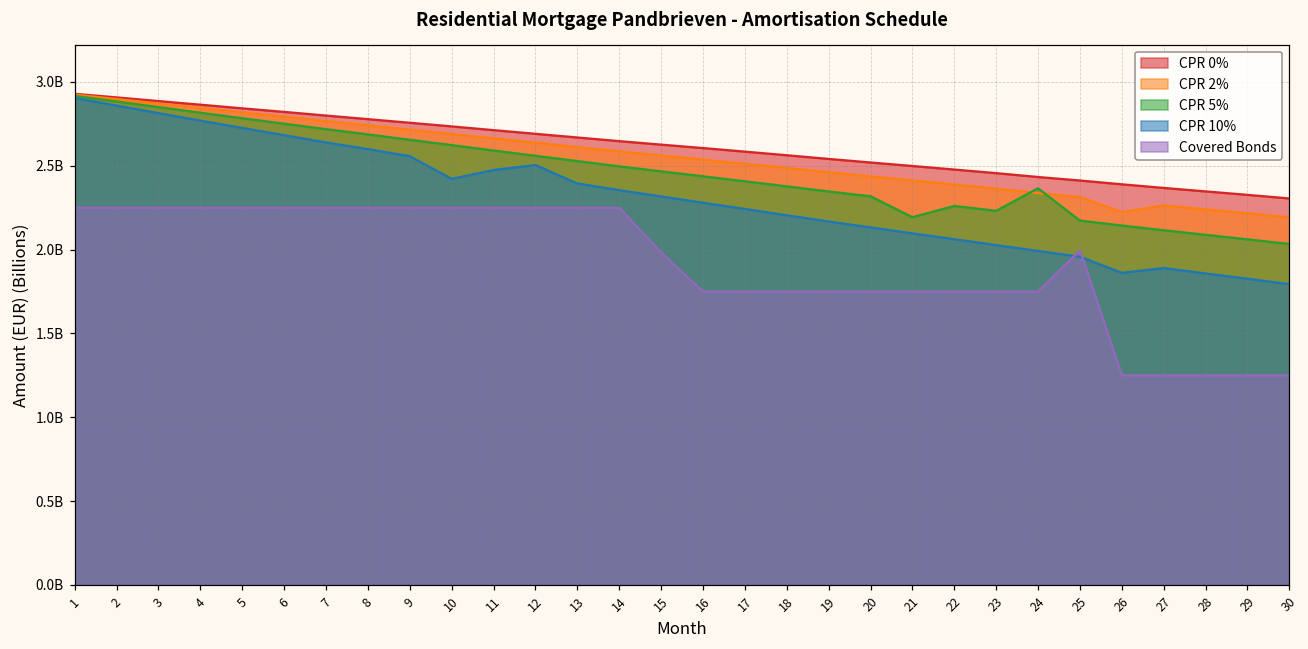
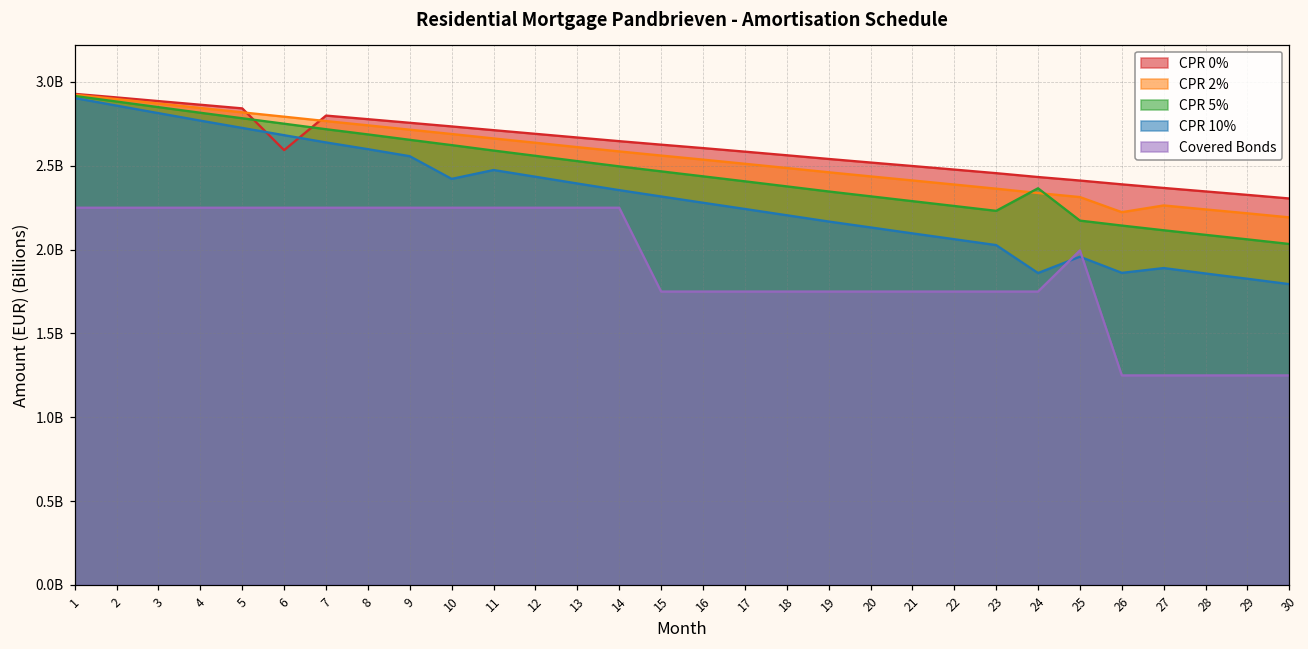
  {
    "CPR 0%": {
      "4": 2860000000,
      "5": 2840000000,
-     "6": 2820000000,
+     "6": 2590000000,
      "7": 2800000000,
      "8": 2780000000,
      "9": 2760000000,
      "10": 2730000000,
      "11": 2710000000,
      "12": 2690000000,
      "13": 2670000000,
      "14": 2650000000,
      "15": 2630000000,
      "16": 2610000000,
      "17": 2580000000,
      "18": 2560000000,
      "19": 2540000000,
      "20": 2520000000,
      "21": 2500000000,
      "22": 2480000000,
      "23": 2460000000,
      "24": 2430000000,
      "25": 2410000000,
      "26": 2390000000,
      "27": 2370000000,
      "28": 2350000000,
      "29": 2330000000,
      "30": 2310000000
    },
    "CPR 2%": {
      "4": 2850000000,
      "5": 2820000000,
      "6": 2790000000,
      "7": 2770000000,
      "8": 2740000000,
      "9": 2720000000,
      "10": 2690000000,
      "11": 2660000000,
      "12": 2640000000,
      "13": 2610000000,
      "14": 2590000000,
      "15": 2560000000,
      "16": 2540000000,
      "17": 2510000000,
      "18": 2490000000,
      "19": 2460000000,
      "20": 2440000000,
      "21": 2410000000,
      "22": 2390000000,
      "23": 2360000000,
      "24": 2340000000,
      "25": 2310000000,
      "26": 2220000000,
      "27": 2260000000,
      "28": 2240000000,
      "29": 2220000000,
      "30": 2190000000
    },
    "CPR 5%": {
      "3": 2850000000,
      "4": 2820000000,
      "5": 2780000000,
      "6": 2750000000,
      "7": 2720000000,
      "8": 2690000000,
      "9": 2660000000,
      "10": 2620000000,
      "11": 2590000000,
      "12": 2560000000,
      "13": 2530000000,
      "14": 2500000000,
      "15": 2470000000,
      "16": 2440000000,
      "17": 2410000000,
      "18": 2380000000,
      "19": 2350000000,
      "20": 2320000000,
-     "21": 2190000000,
+     "21": 2290000000,
      "22": 2260000000,
      "23": 2230000000,
      "24": 2370000000,
      "25": 2170000000,
      "26": 2140000000,
      "27": 2120000000,
      "28": 2090000000,
      "29": 2060000000,
      "30": 2030000000
    },
    "CPR 10%": {
      "2": 2860000000,
      "3": 2810000000,
      "4": 2770000000,
      "5": 2730000000,
      "6": 2680000000,
      "7": 2640000000,
      "8": 2600000000,
      "9": 2560000000,
      "10": 2420000000,
      "11": 2470000000,
-     "12": 2500000000,
+     "12": 2430000000,
      "13": 2390000000,
      "14": 2350000000,
      "15": 2320000000,
      "16": 2280000000,
      "17": 2240000000,
      "18": 2210000000,
      "19": 2170000000,
      "20": 2130000000,
      "21": 2100000000,
      "22": 2060000000,
      "23": 2030000000,
-     "24": 1990000000,
+     "24": 1860000000,
      "25": 1960000000,
      "26": 1860000000,
      "27": 1890000000,
      "28": 1860000000,
      "29": 1830000000,
      "30": 1790000000
    },
    "Covered Bonds": {
      "1": 2250000000,
      "2": 2250000000,
      "3": 2250000000,
      "4": 2250000000,
      "5": 2250000000,
      "6": 2250000000,
      "7": 2250000000,
      "8": 2250000000,
      "9": 2250000000,
      "10": 2250000000,
      "11": 2250000000,
      "12": 2250000000,
      "13": 2250000000,
      "14": 2250000000,
-     "15": 1980000000,
+     "15": 1750000000,
      "16": 1750000000,
      "17": 1750000000,
      "18": 1750000000,
      "19": 1750000000,
      "20": 1750000000,
      "21": 1750000000,
      "22": 1750000000,
      "23": 1750000000,
      "24": 1750000000,
      "25": 2000000000,
      "26": 1250000000,
      "27": 1250000000,
      "28": 1250000000,
      "29": 1250000000,
      "30": 1250000000
    }
  }
